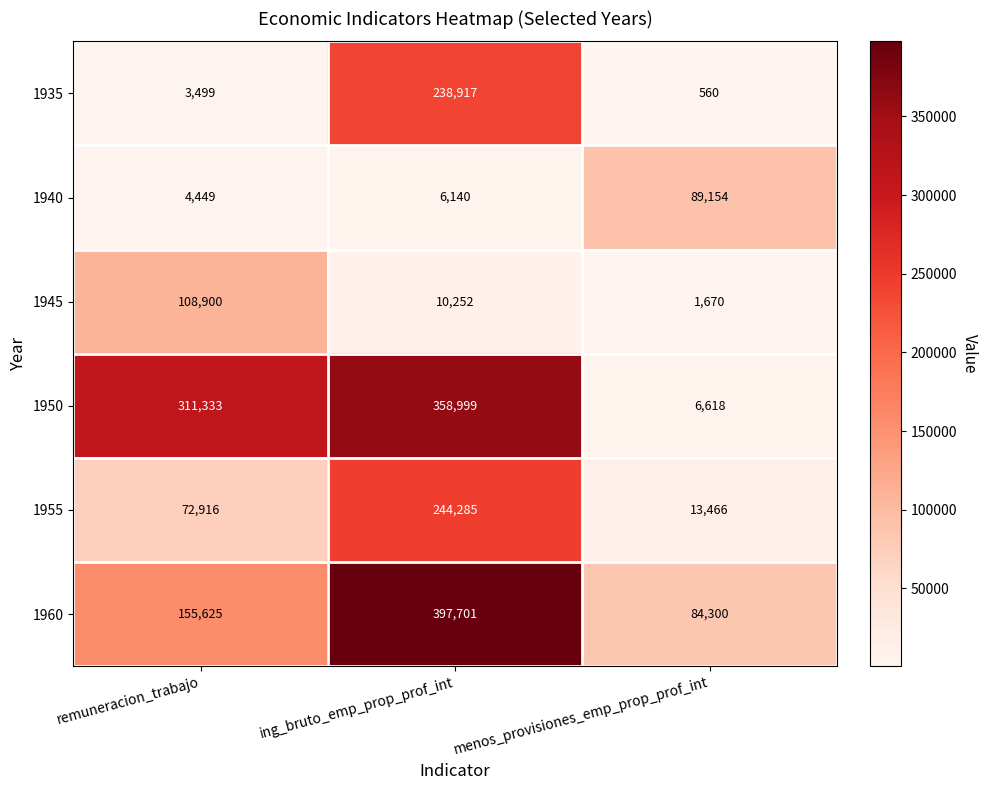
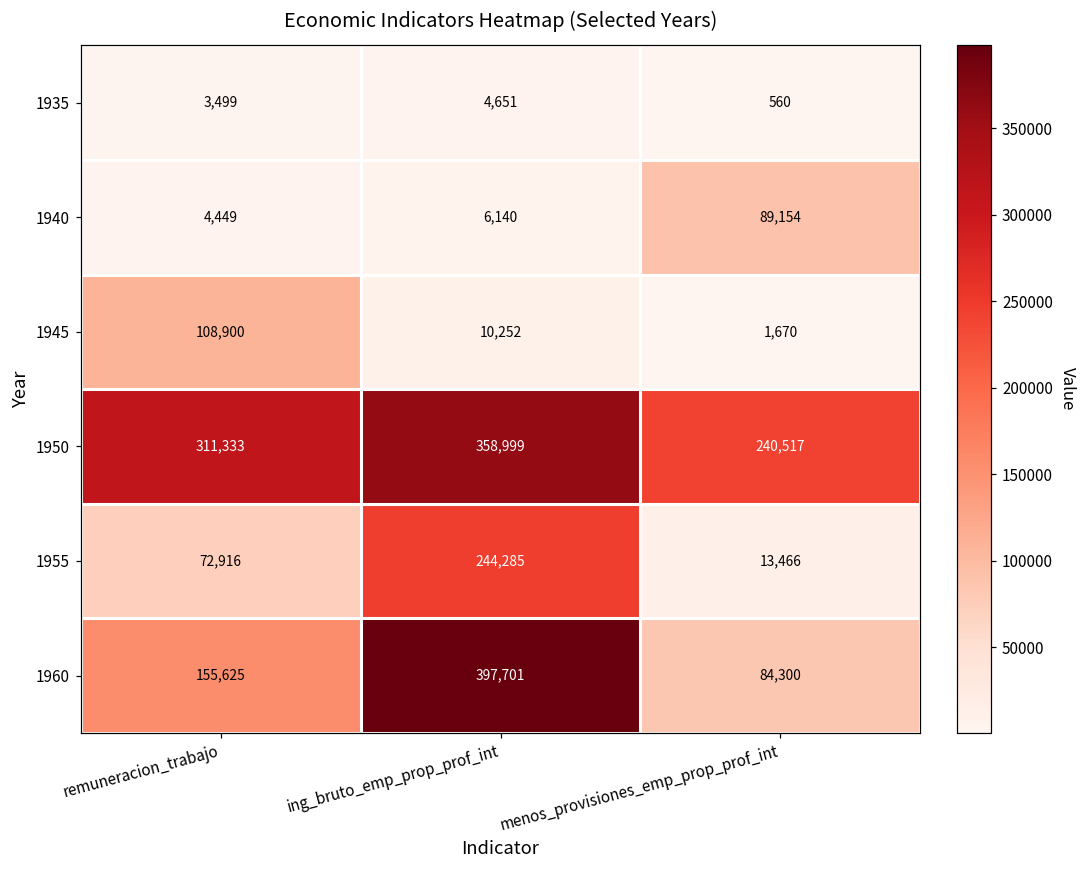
  {
    "1935": {
      "remuneracion_trabajo": "3,499",
-     "ing_bruto_emp_prop_prof_int": "238,917",
+     "ing_bruto_emp_prop_prof_int": "4,651",
      "menos_provisiones_emp_prop_prof_int": "560"
    },
    "1940": {
      "remuneracion_trabajo": "4,449",
      "ing_bruto_emp_prop_prof_int": "6,140",
      "menos_provisiones_emp_prop_prof_int": "89,154"
    },
    "1945": {
      "remuneracion_trabajo": "108,900",
      "ing_bruto_emp_prop_prof_int": "10,252",
      "menos_provisiones_emp_prop_prof_int": "1,670"
    },
    "1950": {
      "remuneracion_trabajo": "311,333",
      "ing_bruto_emp_prop_prof_int": "358,999",
-     "menos_provisiones_emp_prop_prof_int": "6,618"
+     "menos_provisiones_emp_prop_prof_int": "240,517"
    },
    "1955": {
      "remuneracion_trabajo": "72,916",
      "ing_bruto_emp_prop_prof_int": "244,285",
      "menos_provisiones_emp_prop_prof_int": "13,466"
    },
    "1960": {
      "remuneracion_trabajo": "155,625",
      "ing_bruto_emp_prop_prof_int": "397,701",
      "menos_provisiones_emp_prop_prof_int": "84,300"
    }
  }
